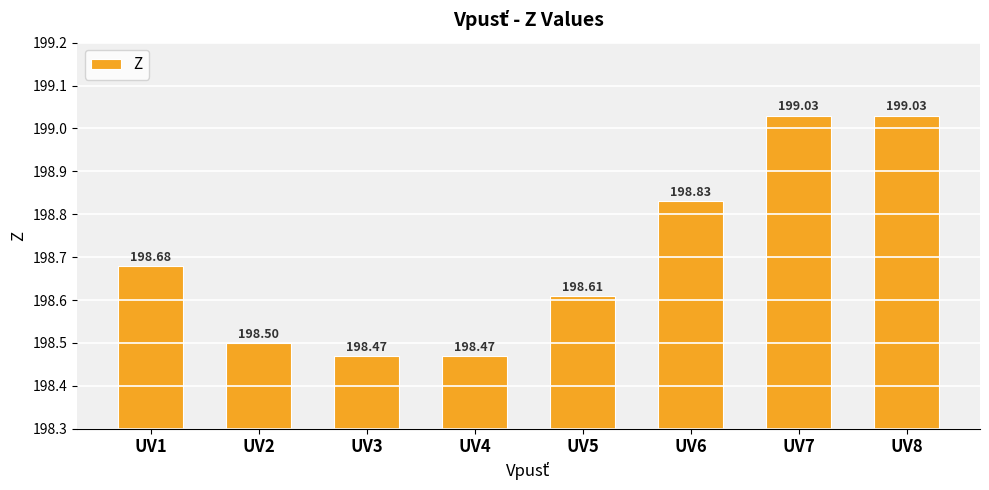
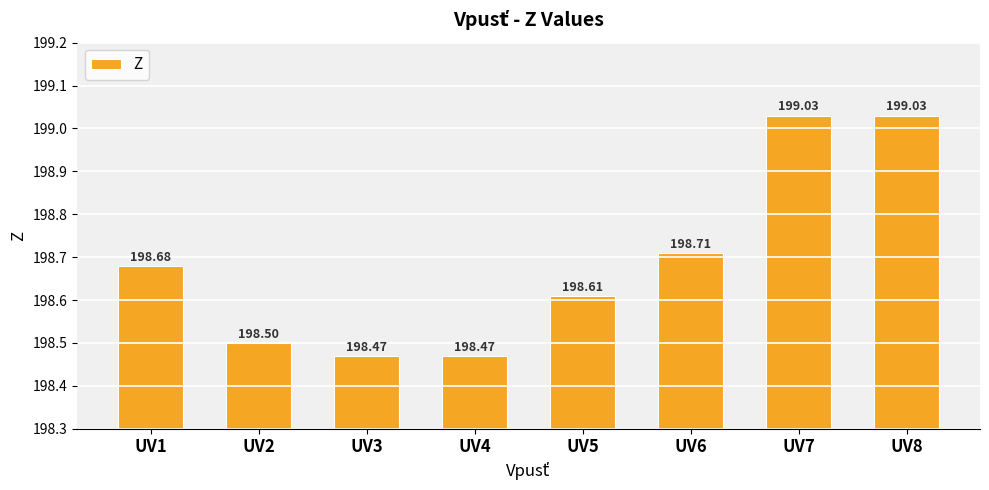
  {
    "UV1": 198.68,
    "UV2": 198.50,
    "UV3": 198.47,
    "UV4": 198.47,
    "UV5": 198.61,
-   "UV6": 198.83,
+   "UV6": 198.71,
    "UV7": 199.03,
    "UV8": 199.03
  }
